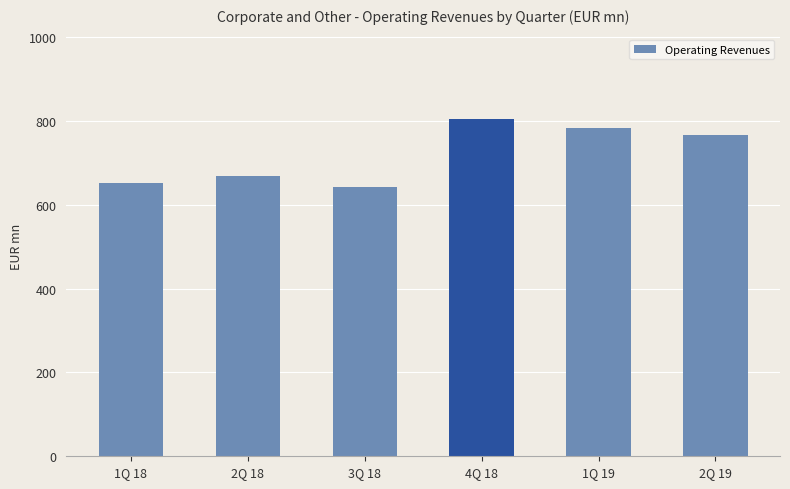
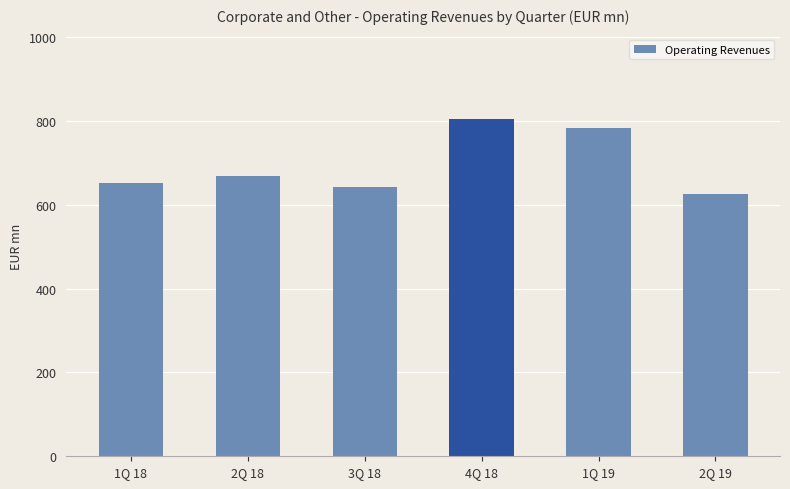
  {
    "1Q 18": 650,
    "2Q 18": 670,
    "3Q 18": 640,
    "4Q 18": 800,
    "1Q 19": 780,
-   "2Q 19": 770
+   "2Q 19": 630
  }
